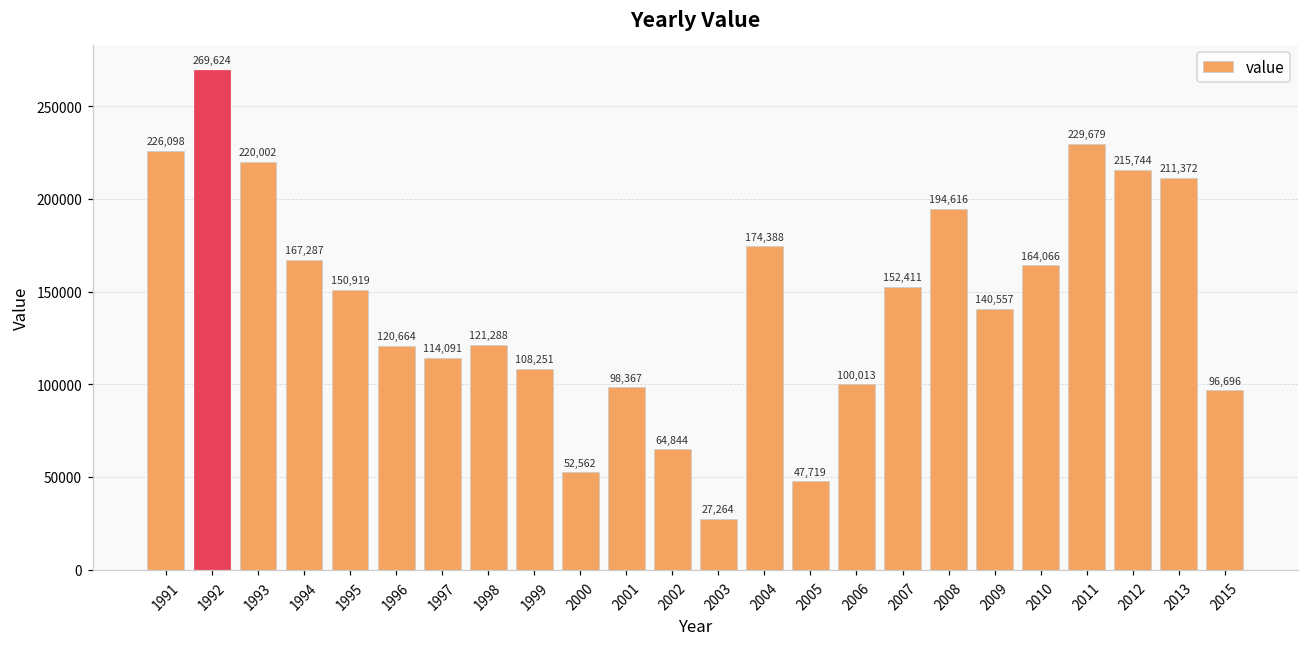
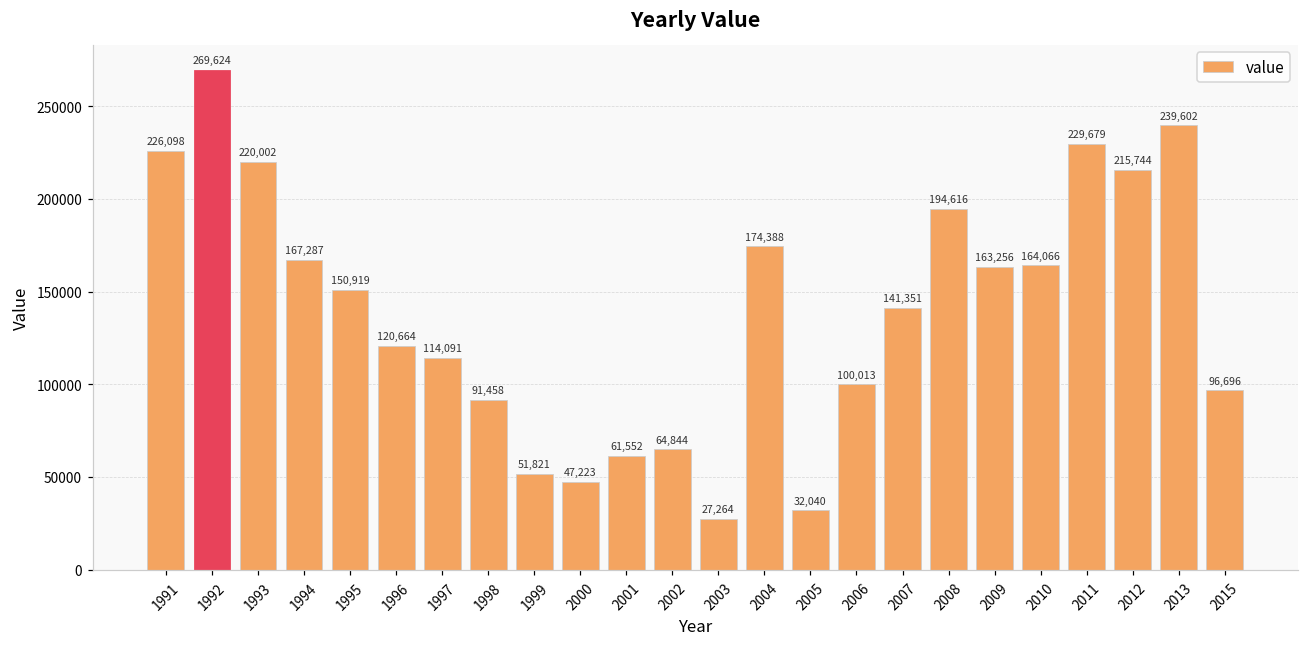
  {
    "1991": "226,098",
    "1992": "269,624",
    "1993": "220,002",
    "1994": "167,287",
    "1995": "150,919",
    "1996": "120,664",
    "1997": "114,091",
-   "1998": "121,288",
-   "1999": "108,251",
-   "2000": "52,562",
-   "2001": "98,367",
+   "1998": "91,458",
+   "1999": "51,821",
+   "2000": "47,223",
+   "2001": "61,552",
    "2002": "64,844",
    "2003": "27,264",
    "2004": "174,388",
-   "2005": "47,719",
+   "2005": "32,040",
    "2006": "100,013",
-   "2007": "152,411",
+   "2007": "141,351",
    "2008": "194,616",
-   "2009": "140,557",
+   "2009": "163,256",
    "2010": "164,066",
    "2011": "229,679",
    "2012": "215,744",
-   "2013": "211,372",
+   "2013": "239,602",
    "2015": "96,696"
  }
